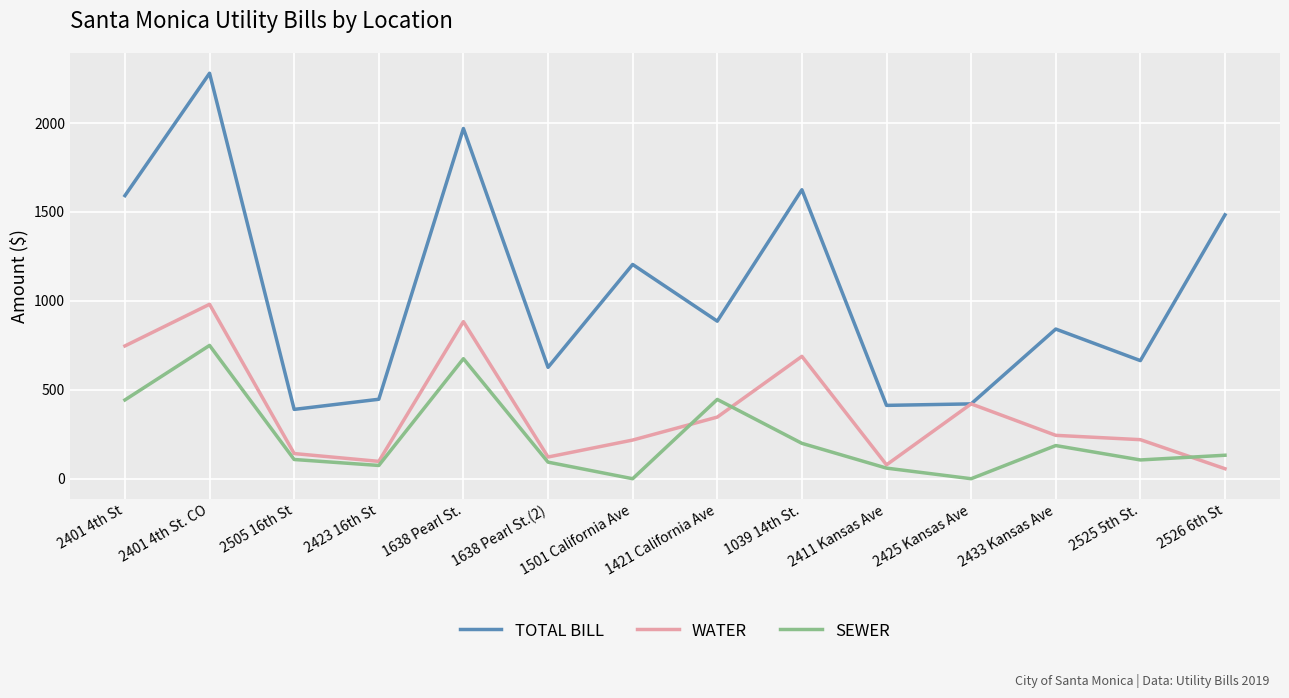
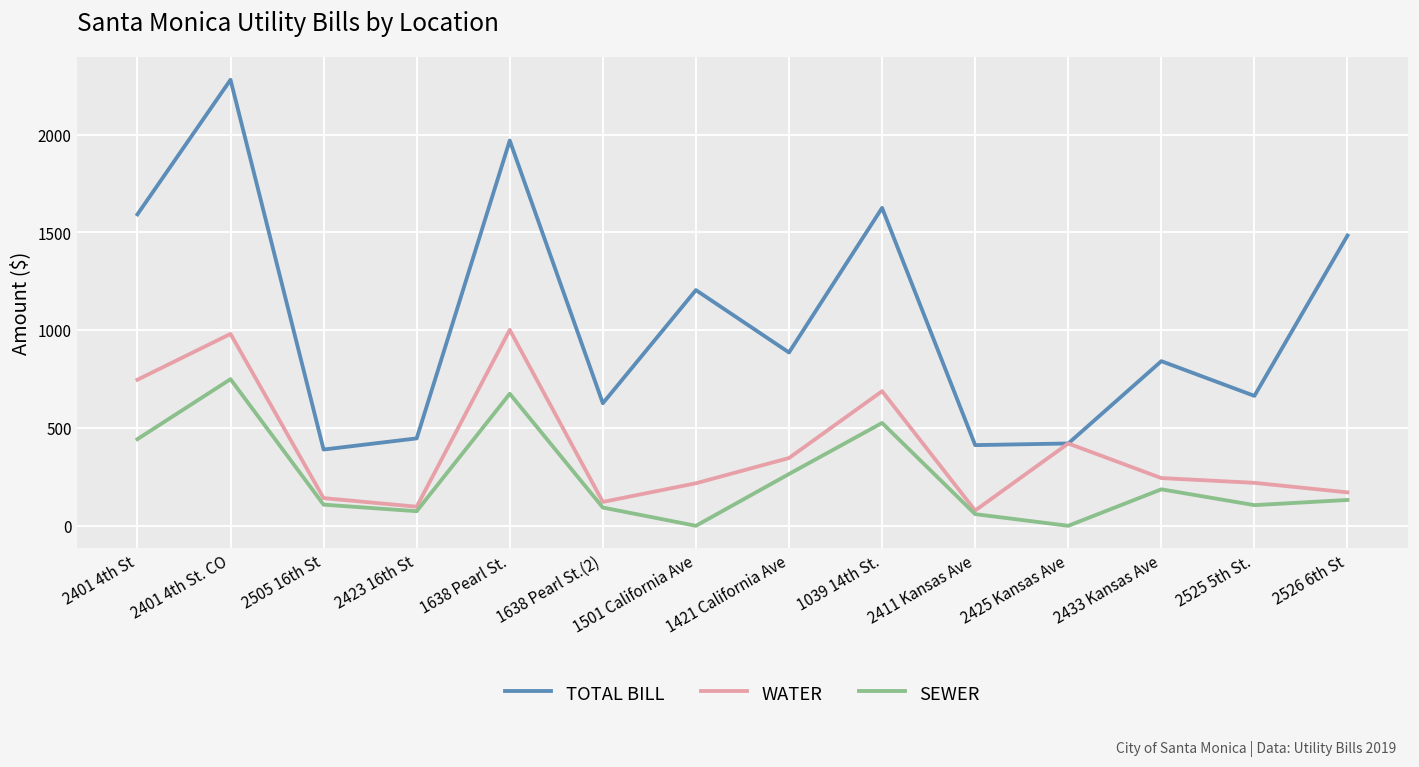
  {
    "TOTAL BILL": {
      "2401 4th St": 1590,
      "2401 4th St. CO": 2280,
      "2505 16th St": 390,
      "2423 16th St": 450,
      "1638 Pearl St.": 1970,
      "1638 Pearl St.(2)": 630,
      "1501 California Ave": 1200,
      "1421 California Ave": 890,
      "1039 14th St.": 1620,
      "2411 Kansas Ave": 410,
      "2433 Kansas Ave": 840,
      "2525 5th St.": 660,
      "2526 6th St": 1480
    },
    "WATER": {
      "2401 4th St": 750,
      "2401 4th St. CO": 980,
      "2505 16th St": 140,
      "2423 16th St": 100,
-     "1638 Pearl St.": 880,
+     "1638 Pearl St.": 1000,
      "1638 Pearl St.(2)": 120,
      "1501 California Ave": 220,
      "1421 California Ave": 350,
      "1039 14th St.": 690,
      "2411 Kansas Ave": 80,
      "2433 Kansas Ave": 240,
      "2525 5th St.": 220,
-     "2526 6th St": 60
+     "2526 6th St": 170
    },
    "SEWER": {
      "2401 4th St": 440,
      "2401 4th St. CO": 750,
      "2505 16th St": 110,
      "2423 16th St": 70,
      "1638 Pearl St.": 670,
      "1638 Pearl St.(2)": 90,
      "1501 California Ave": 0,
-     "1421 California Ave": 450,
-     "1039 14th St.": 200,
+     "1421 California Ave": 260,
+     "1039 14th St.": 530,
      "2411 Kansas Ave": 60,
      "2425 Kansas Ave": 0,
      "2433 Kansas Ave": 190,
      "2525 5th St.": 110,
      "2526 6th St": 130
    }
  }
